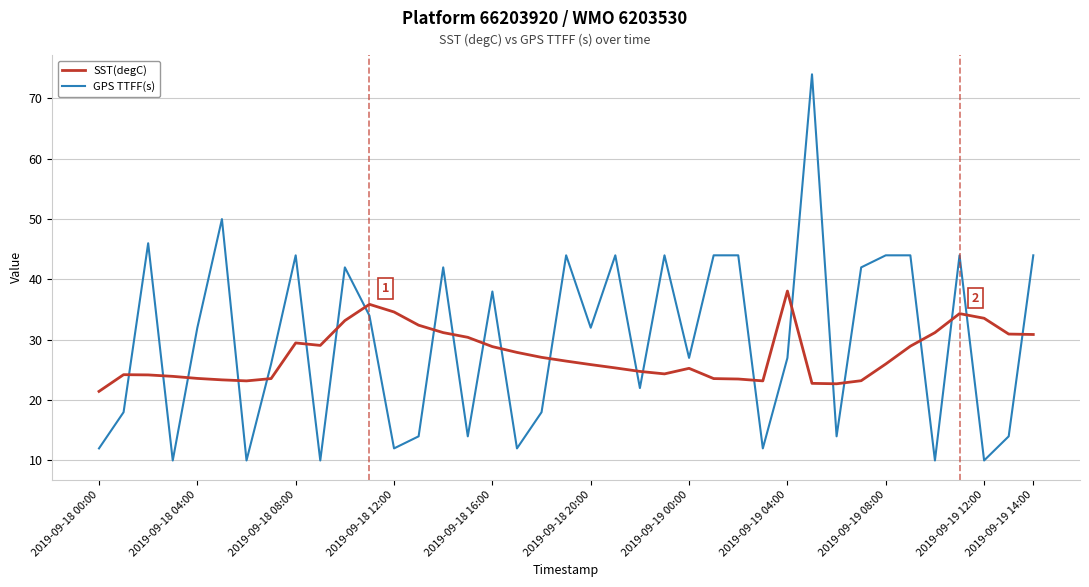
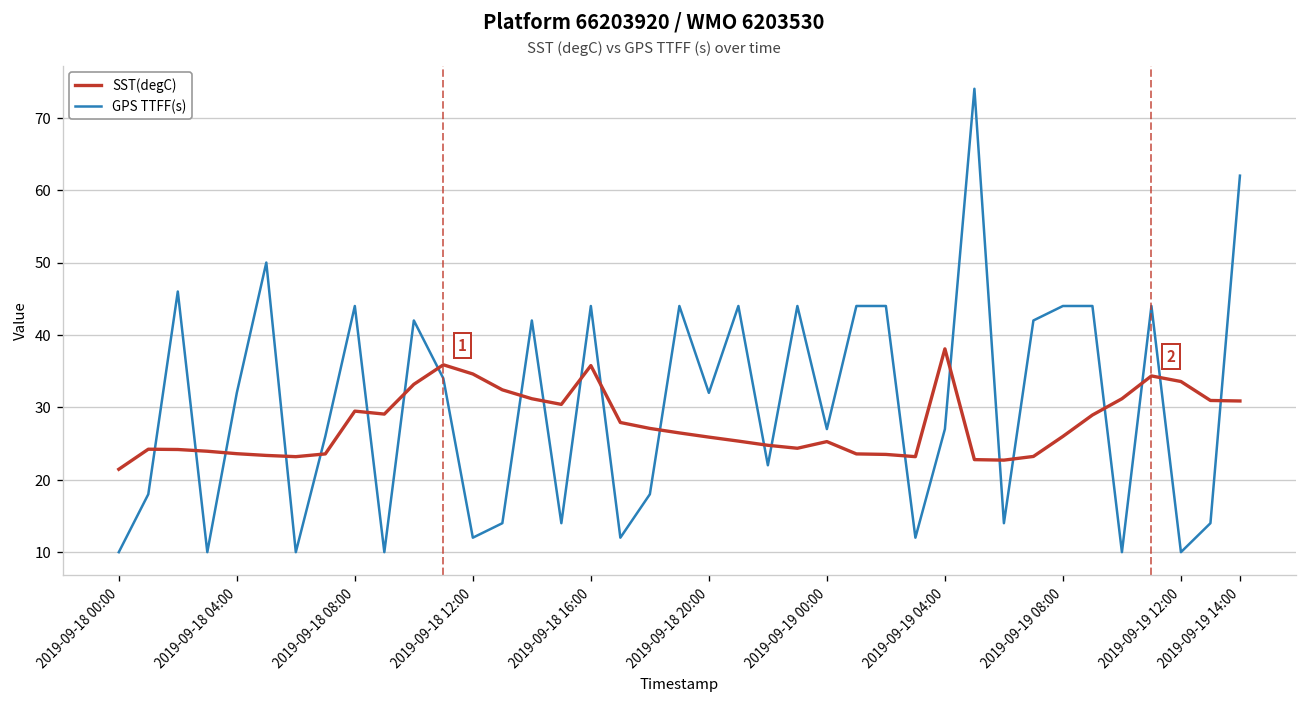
  {
    "SST(degC)": {
      "2019-09-18 00:00": 21,
      "2019-09-18 04:00": 24,
      "2019-09-18 08:00": 29,
      "2019-09-18 12:00": 35,
-     "2019-09-18 16:00": 29,
+     "2019-09-18 16:00": 36,
      "2019-09-18 20:00": 26,
      "2019-09-19 00:00": 25,
      "2019-09-19 04:00": 38,
      "2019-09-19 08:00": 26,
      "2019-09-19 14:00": 31
    },
    "GPS TTFF(s)": {
-     "2019-09-18 00:00": 12,
+     "2019-09-18 00:00": 10,
      "2019-09-18 04:00": 32,
      "2019-09-18 08:00": 44,
      "2019-09-18 12:00": 12,
-     "2019-09-18 16:00": 38,
+     "2019-09-18 16:00": 44,
      "2019-09-18 20:00": 32,
      "2019-09-19 00:00": 27,
      "2019-09-19 04:00": 27,
      "2019-09-19 08:00": 44,
      "2019-09-19 12:00": 10,
-     "2019-09-19 14:00": 44
+     "2019-09-19 14:00": 62
    }
  }
